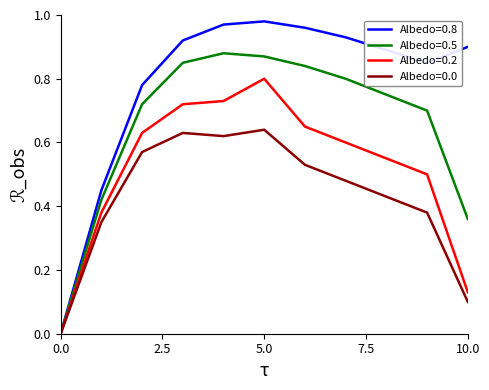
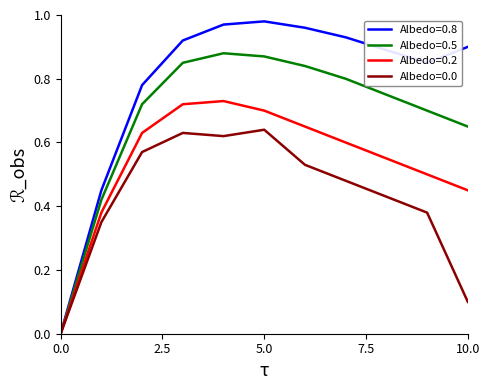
  {
    "Albedo=0.8": {
      "5.0": 0.98,
      "10.0": 0.90
    },
    "Albedo=0.5": {
      "5.0": 0.87,
-     "10.0": 0.36
+     "10.0": 0.65
    },
    "Albedo=0.2": {
-     "5.0": 0.8,
-     "10.0": 0.13
+     "5.0": 0.7,
+     "10.0": 0.45
    },
    "Albedo=0.0": {
      "5.0": 0.64,
      "10.0": 0.10
    }
  }
